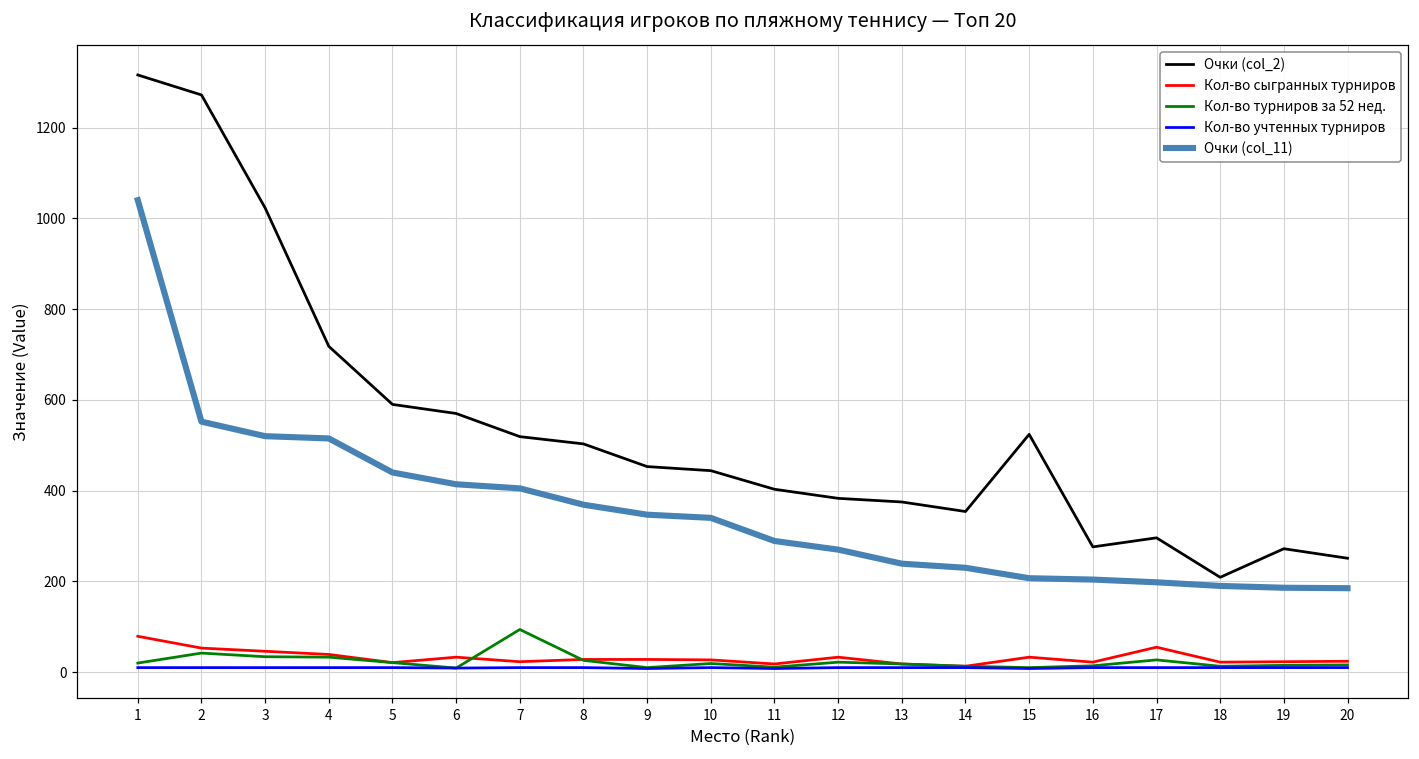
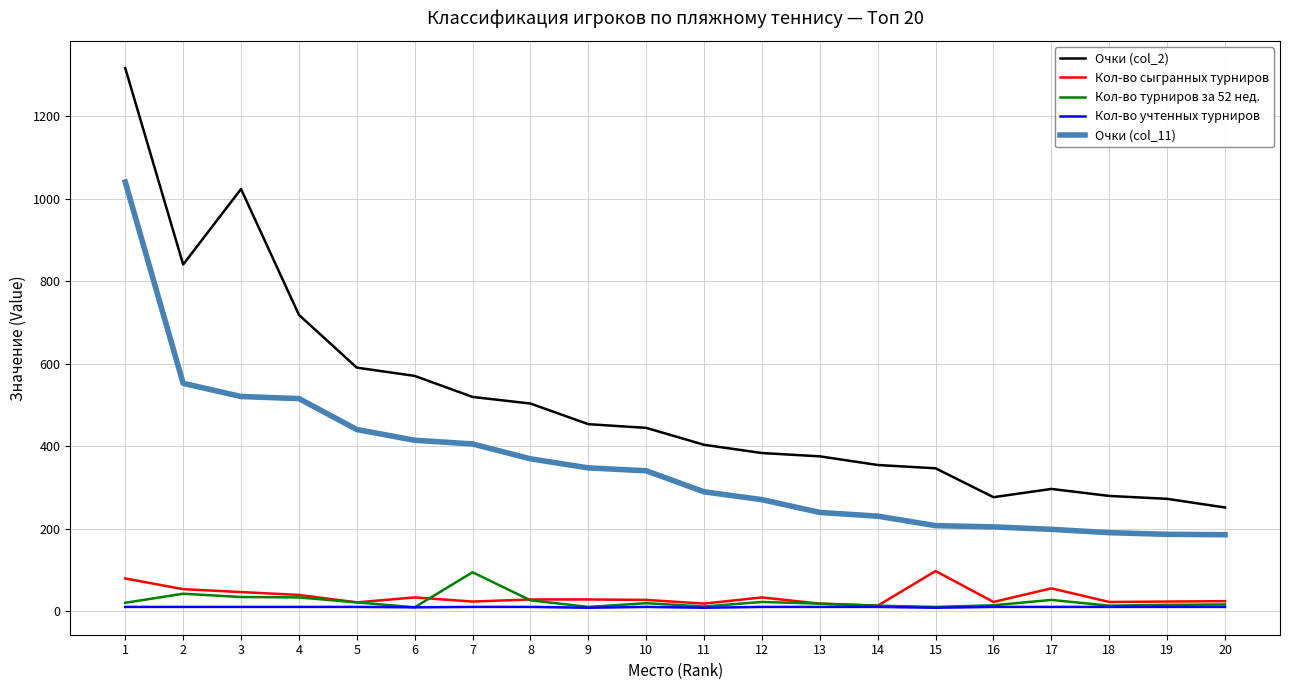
  {
    "Очки (col_2)": {
      "1": 1320,
-     "2": 1270,
+     "2": 840,
      "3": 1020,
      "4": 720,
      "5": 590,
      "6": 570,
      "7": 520,
      "8": 500,
      "9": 450,
      "10": 440,
      "11": 400,
      "12": 380,
      "13": 380,
      "14": 350,
-     "15": 520,
+     "15": 350,
      "16": 280,
      "17": 300,
-     "18": 210,
+     "18": 280,
      "19": 270,
      "20": 250
    },
    "Кол-во сыгранных турниров": {
      "1": 80,
      "2": 50,
      "3": 50,
      "6": 30,
      "7": 20,
      "9": 30,
      "10": 30,
      "11": 20,
      "12": 30,
-     "15": 30,
+     "15": 100,
      "16": 20,
      "17": 60,
      "18": 20,
      "19": 20,
      "20": 20
    },
    "Кол-во турниров за 52 нед.": {
      "1": 20,
      "2": 40,
      "3": 30,
      "7": 90,
      "10": 20,
      "12": 20,
      "17": 30
    },
    "Кол-во учтенных турниров": {
      "1": 10,
      "2": 10,
      "3": 10,
      "4": 10,
      "5": 10,
      "7": 10,
      "8": 10,
      "10": 10,
      "12": 10,
      "13": 10,
      "17": 10
    },
    "Очки (col_11)": {
      "1": 1040,
      "2": 550,
      "3": 520,
      "4": 520,
      "5": 440,
      "6": 410,
      "7": 410,
      "8": 370,
      "9": 350,
      "10": 340,
      "11": 290,
      "12": 270,
      "13": 240,
      "14": 230,
      "15": 210,
      "16": 200,
      "17": 200,
      "18": 190,
      "19": 190,
      "20": 190
    }
  }
